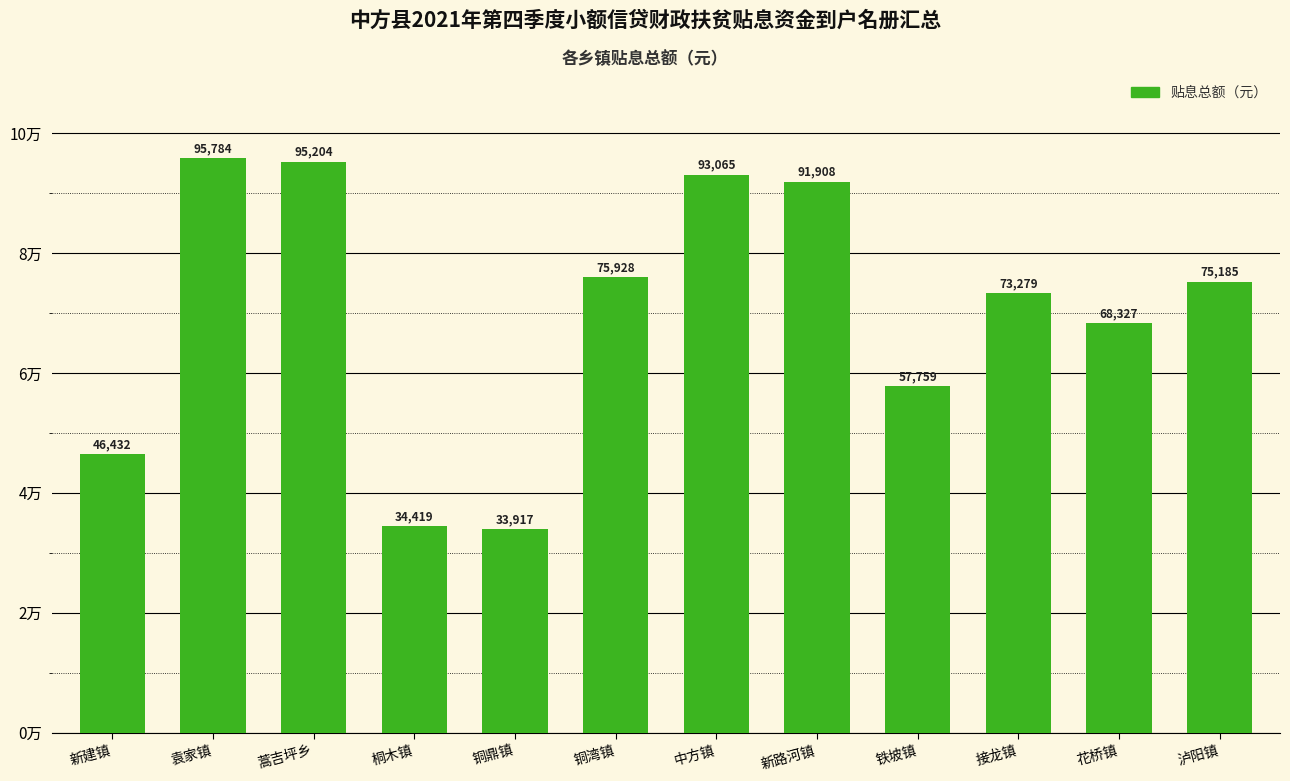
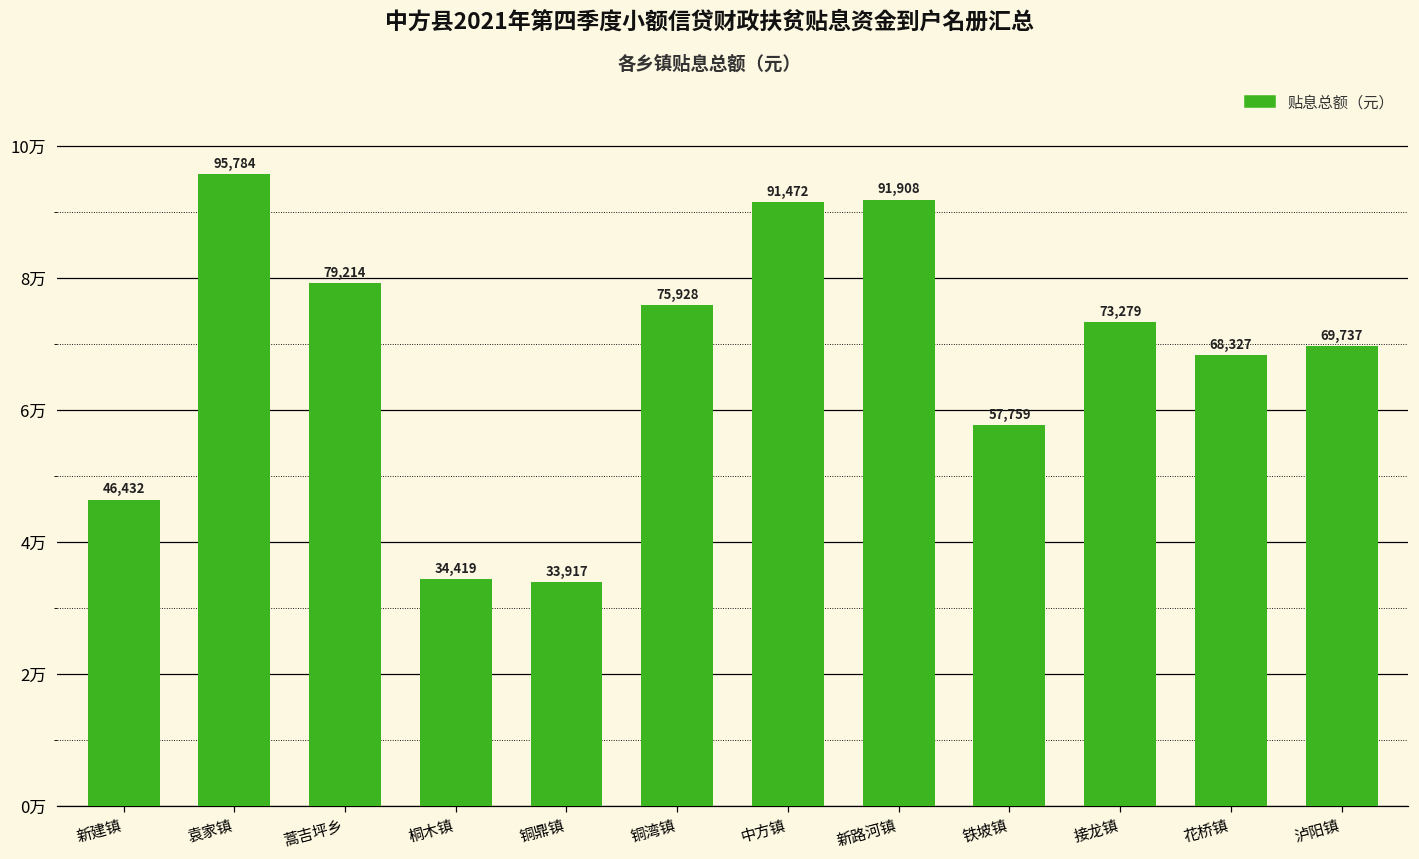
  {
    "新建镇": "46,432",
    "袁家镇": "95,784",
-   "蒿吉坪乡": "95,204",
+   "蒿吉坪乡": "79,214",
    "桐木镇": "34,419",
    "铜鼎镇": "33,917",
    "铜湾镇": "75,928",
-   "中方镇": "93,065",
+   "中方镇": "91,472",
    "新路河镇": "91,908",
    "铁坡镇": "57,759",
    "接龙镇": "73,279",
    "花桥镇": "68,327",
-   "泸阳镇": "75,185"
+   "泸阳镇": "69,737"
  }
